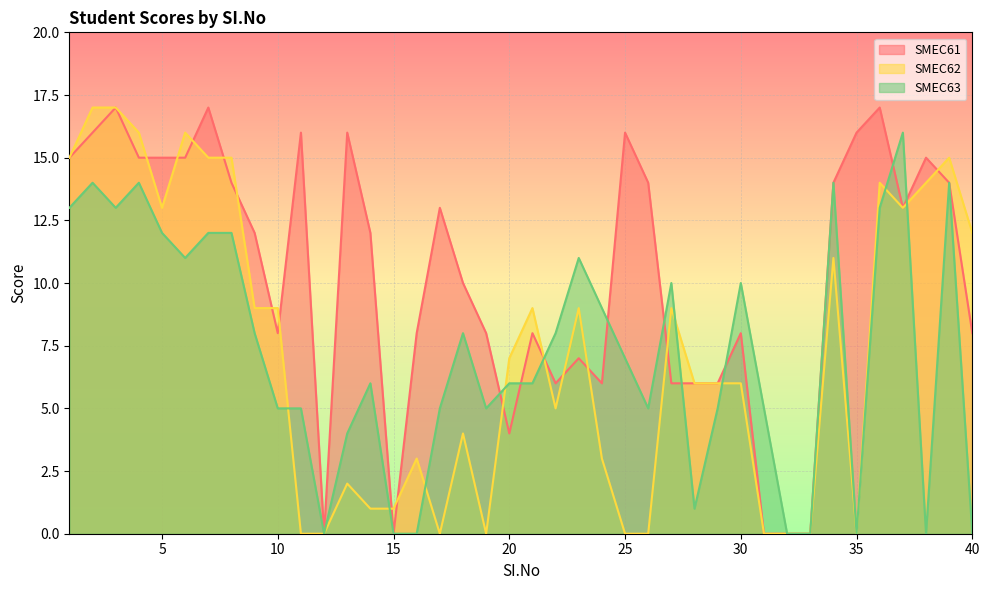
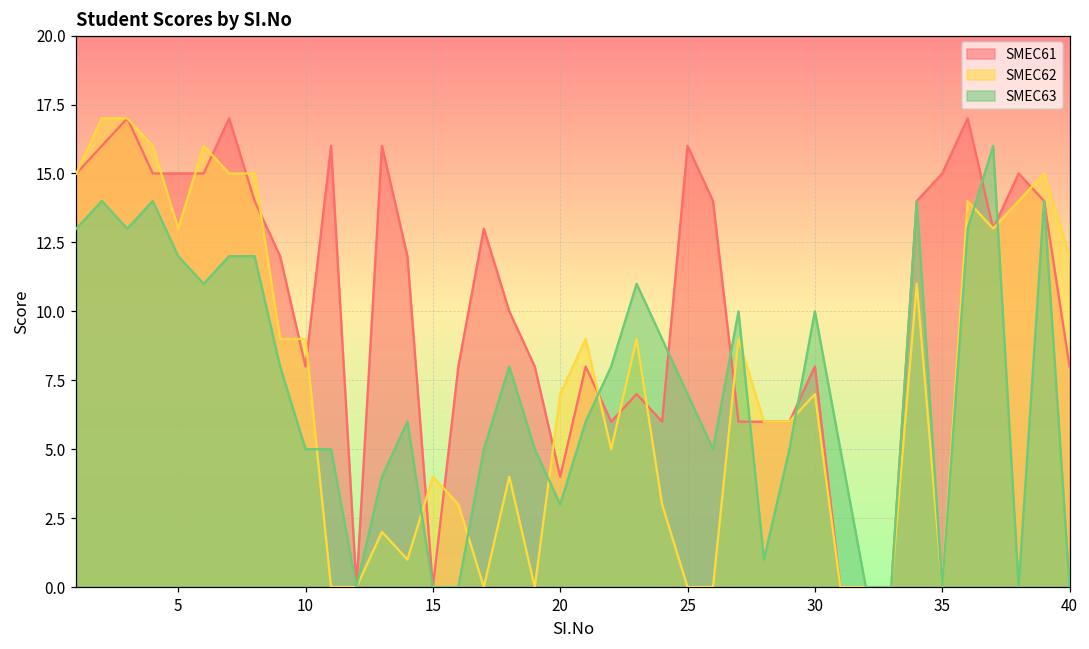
  {
    "SMEC61": {
      "5": 15,
      "10": 8,
      "20": 4,
      "25": 16,
      "30": 8,
-     "35": 16,
+     "35": 15,
      "40": 8
    },
    "SMEC62": {
      "5": 13,
      "10": 9,
-     "15": 1,
+     "15": 4,
      "20": 7,
      "25": 0,
-     "30": 6,
+     "30": 7,
      "40": 12
    },
    "SMEC63": {
      "5": 12,
      "10": 5,
-     "20": 6,
+     "20": 3,
      "25": 7,
      "30": 10,
      "40": 0
    }
  }
